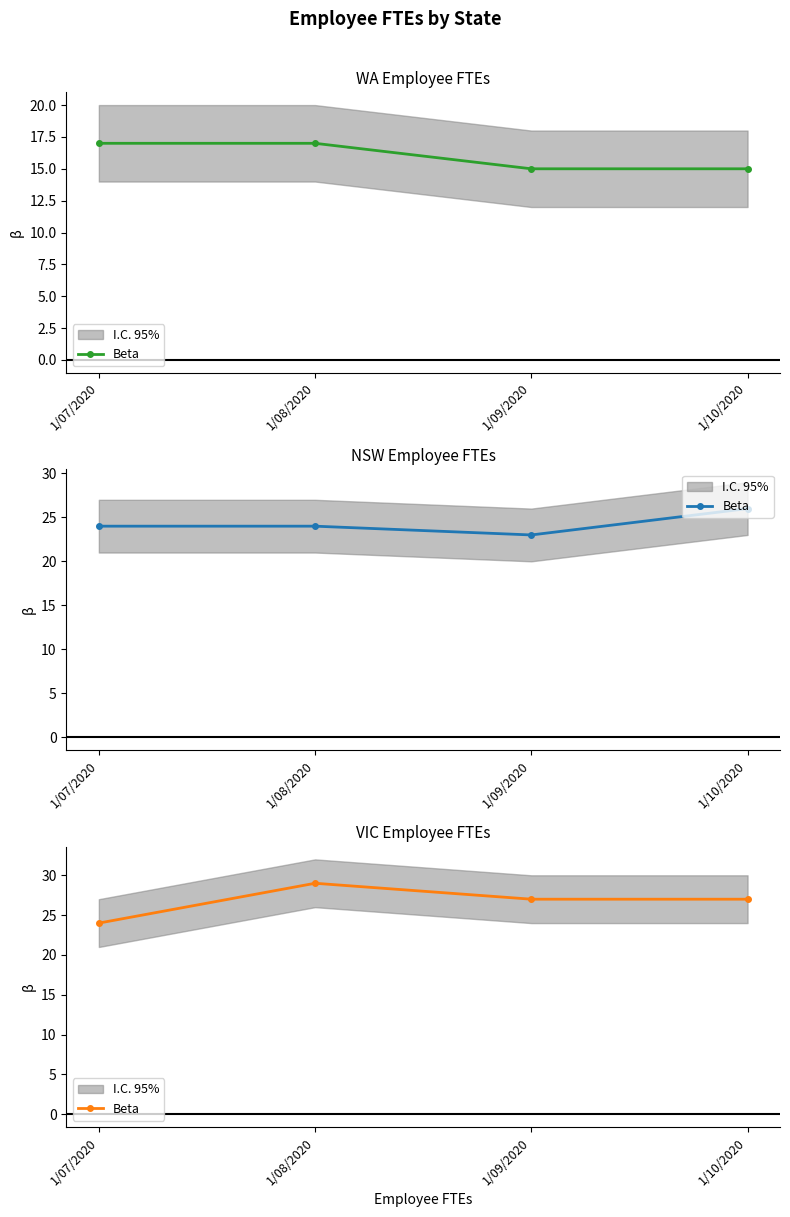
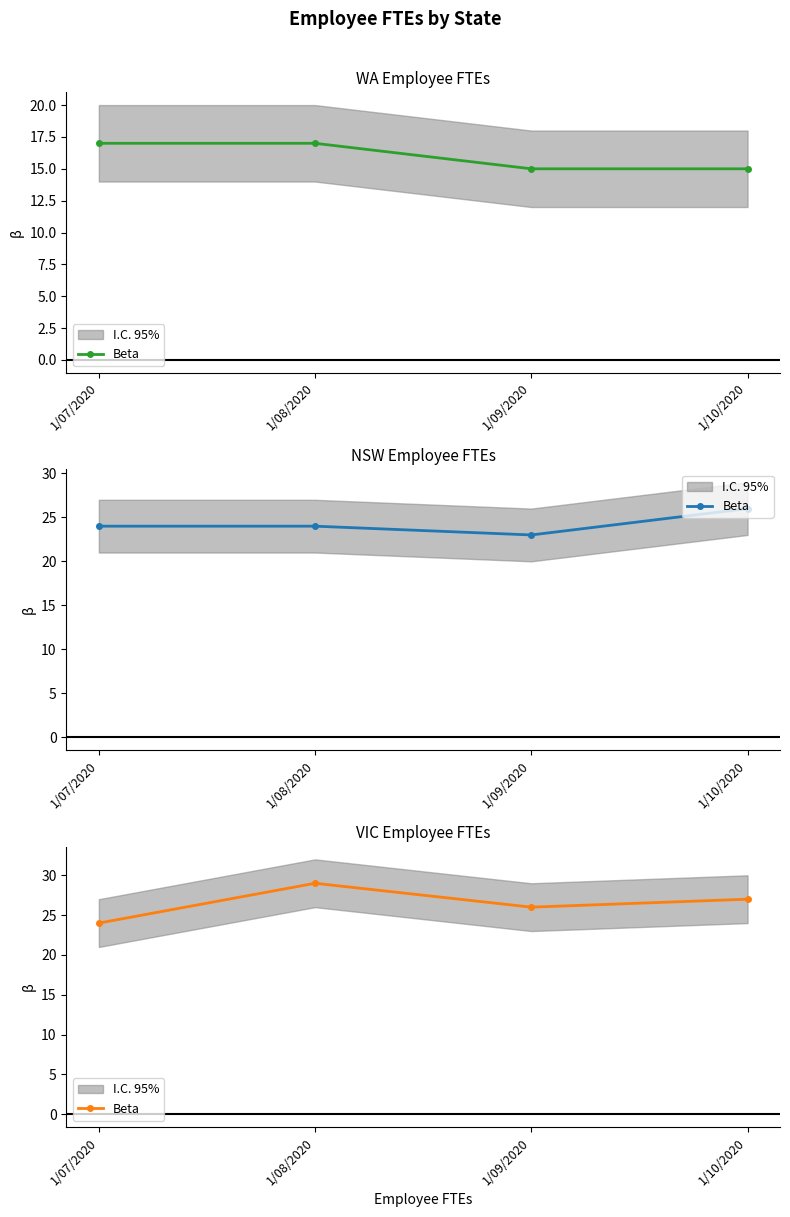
  {
    "VIC Employee FTEs": {
      "Beta": {
        "1/07/2020": 24,
        "1/08/2020": 29,
-       "1/09/2020": 27,
+       "1/09/2020": 26,
        "1/10/2020": 27
      }
    }
  }
